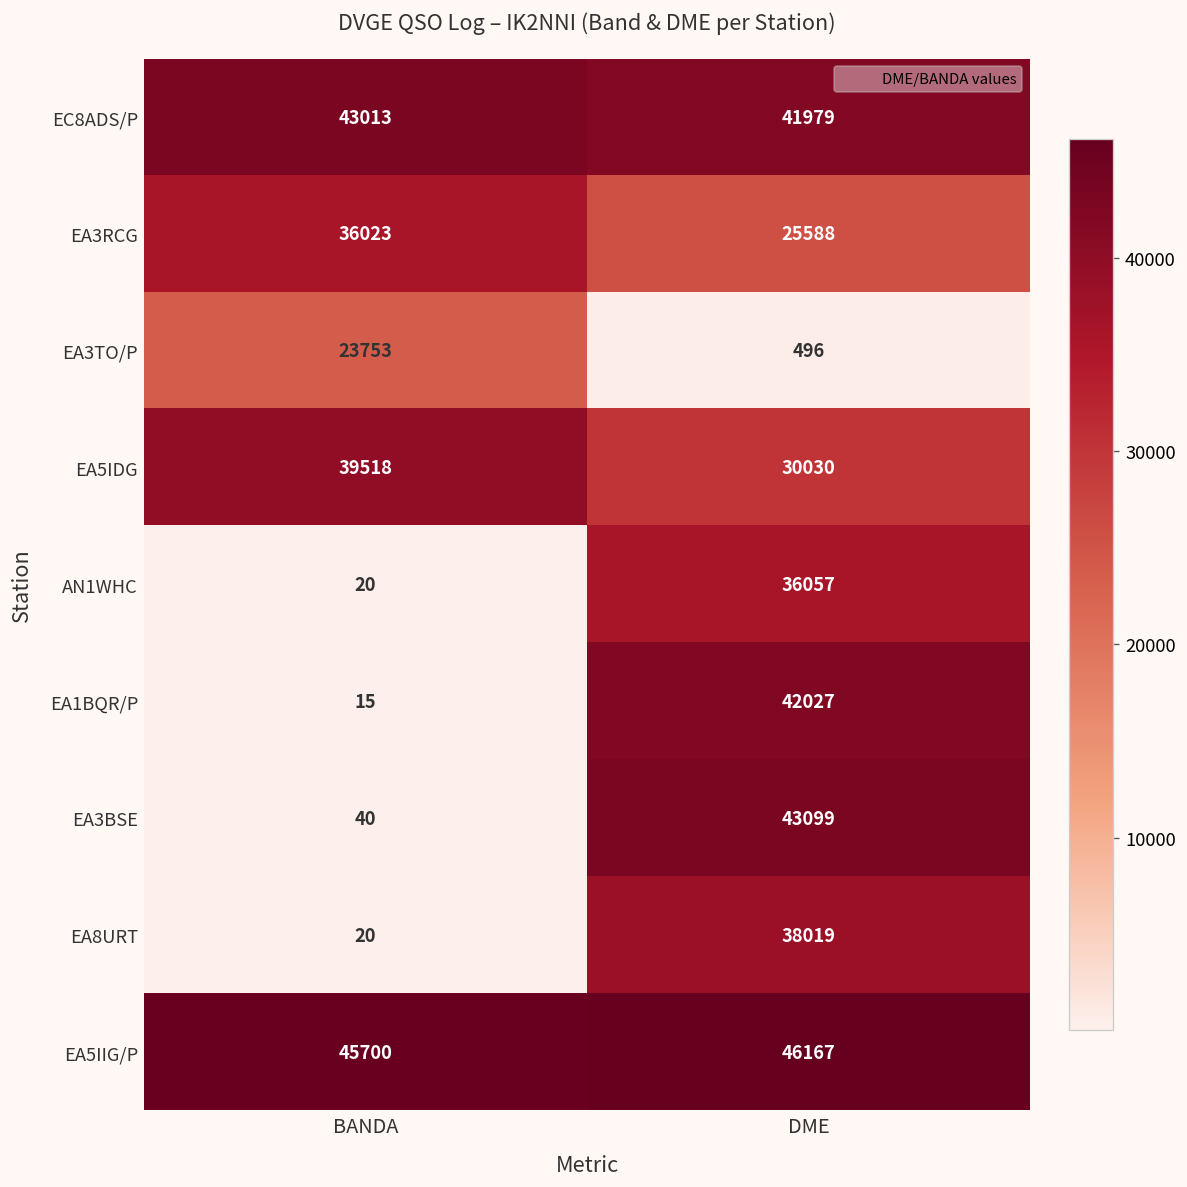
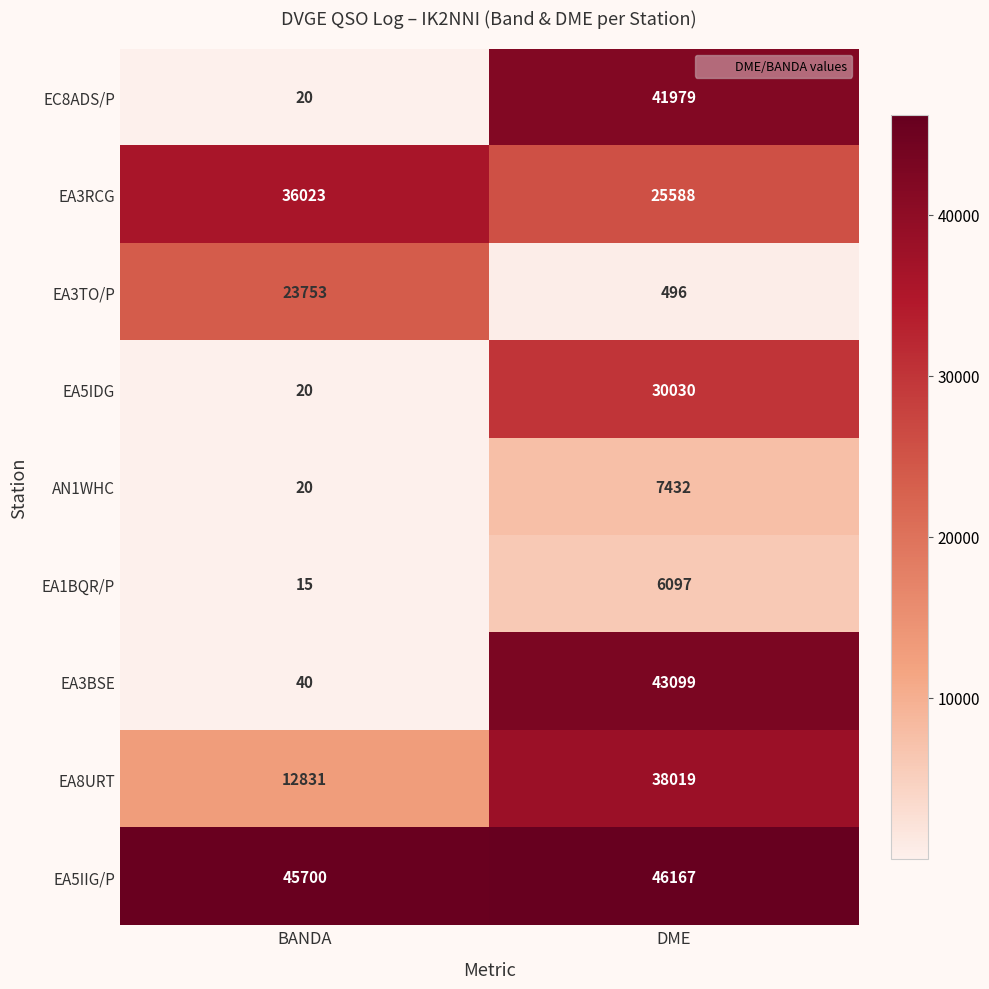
  {
    "EC8ADS/P": {
-     "BANDA": 43013,
+     "BANDA": 20,
      "DME": 41979
    },
    "EA3RCG": {
      "BANDA": 36023,
      "DME": 25588
    },
    "EA3TO/P": {
      "BANDA": 23753,
      "DME": 496
    },
    "EA5IDG": {
-     "BANDA": 39518,
+     "BANDA": 20,
      "DME": 30030
    },
    "AN1WHC": {
      "BANDA": 20,
-     "DME": 36057
+     "DME": 7432
    },
    "EA1BQR/P": {
      "BANDA": 15,
-     "DME": 42027
+     "DME": 6097
    },
    "EA3BSE": {
      "BANDA": 40,
      "DME": 43099
    },
    "EA8URT": {
-     "BANDA": 20,
+     "BANDA": 12831,
      "DME": 38019
    },
    "EA5IIG/P": {
      "BANDA": 45700,
      "DME": 46167
    }
  }
